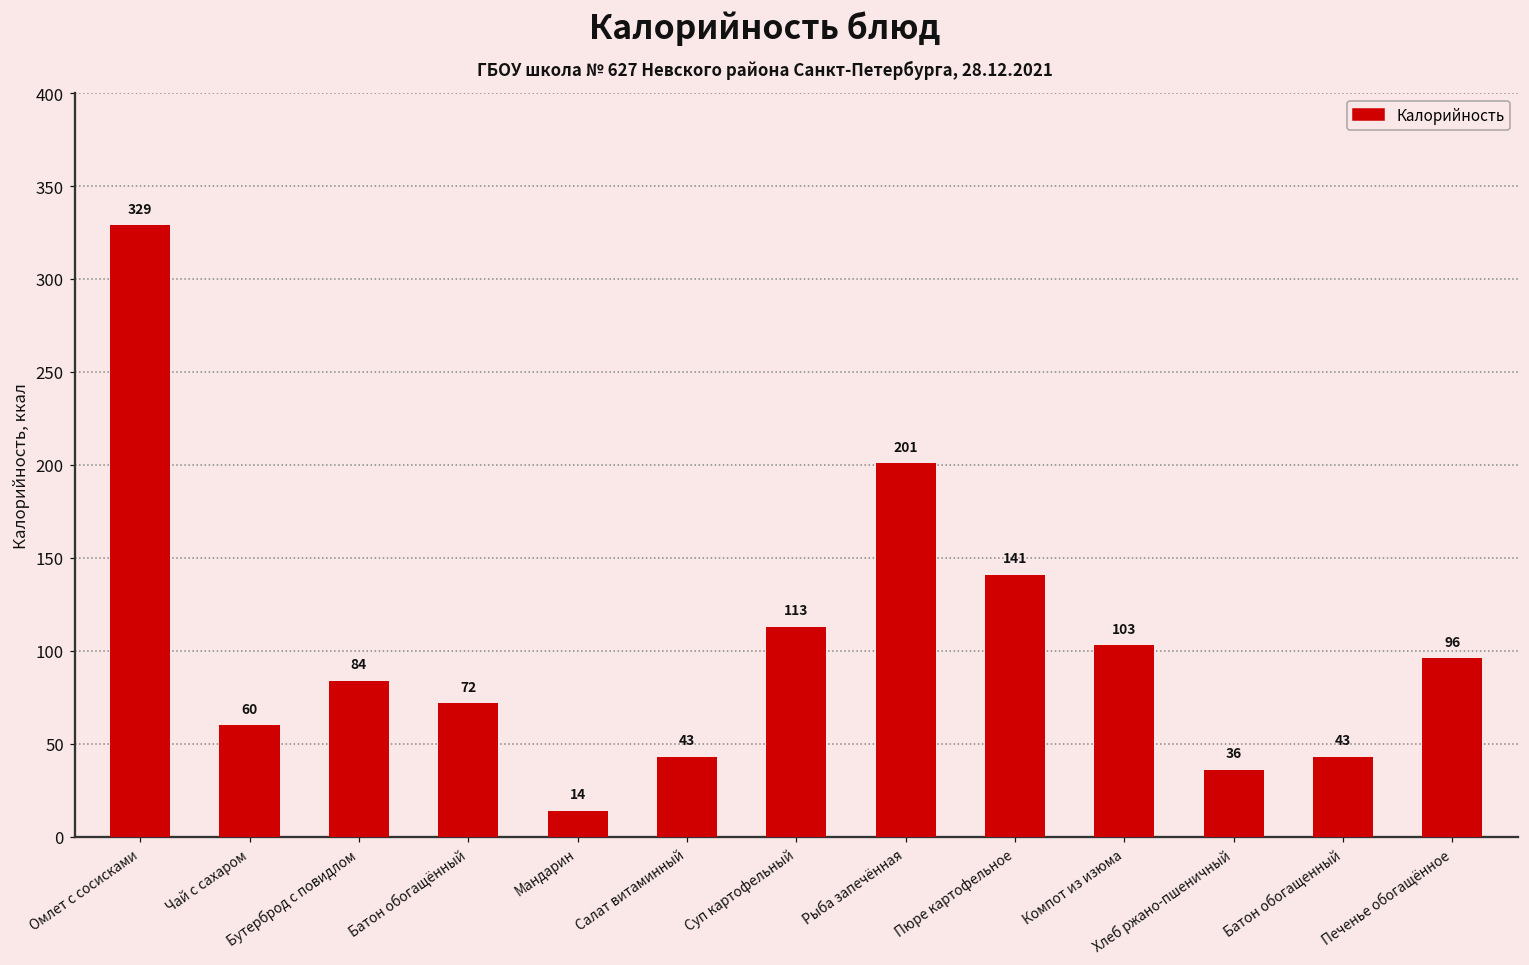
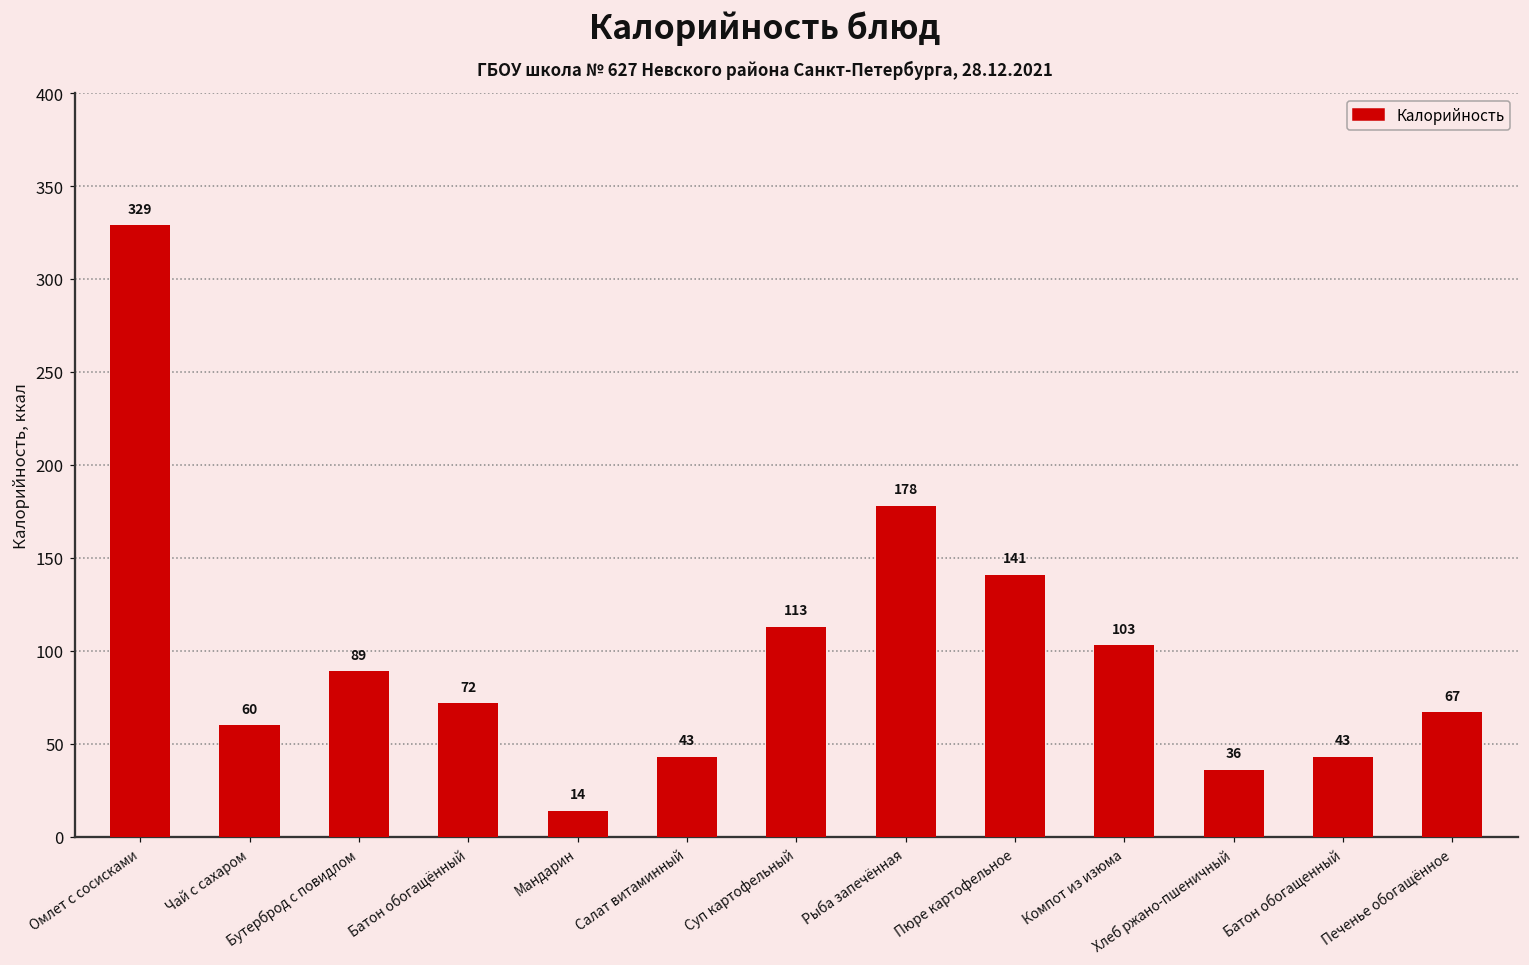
  {
    "Омлет с сосисками": 329,
    "Чай с сахаром": 60,
-   "Бутерброд с повидлом": 84,
+   "Бутерброд с повидлом": 89,
    "Батон обогащённый": 72,
    "Мандарин": 14,
    "Салат витаминный": 43,
    "Суп картофельный": 113,
-   "Рыба запечённая": 201,
+   "Рыба запечённая": 178,
    "Пюре картофельное": 141,
    "Компот из изюма": 103,
    "Хлеб ржано-пшеничный": 36,
    "Батон обогащенный": 43,
-   "Печенье обогащённое": 96
+   "Печенье обогащённое": 67
  }
